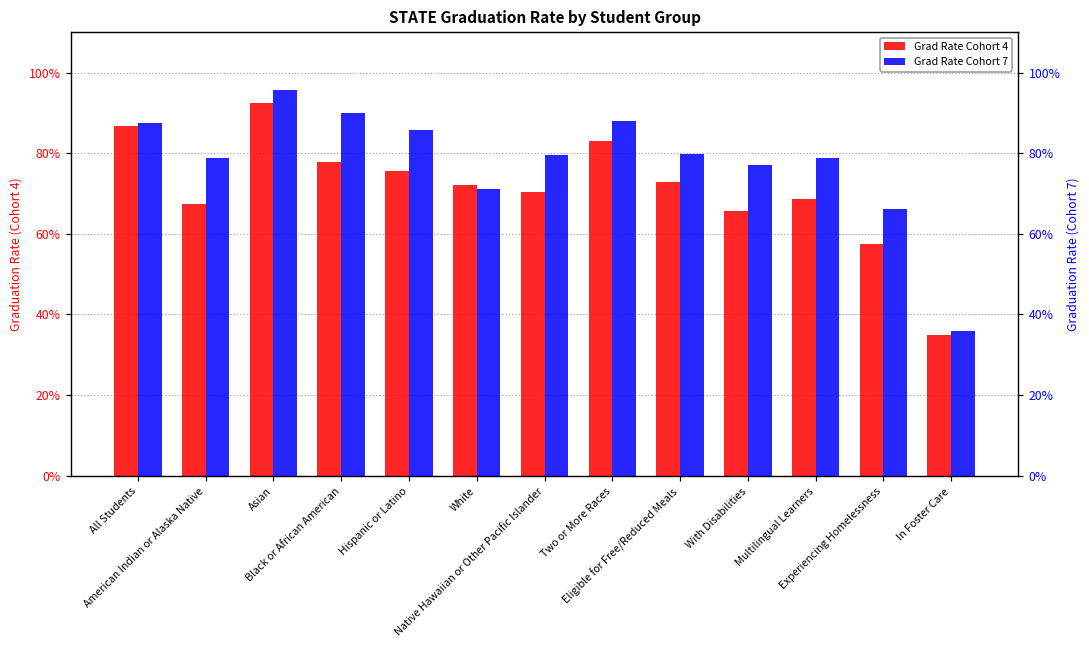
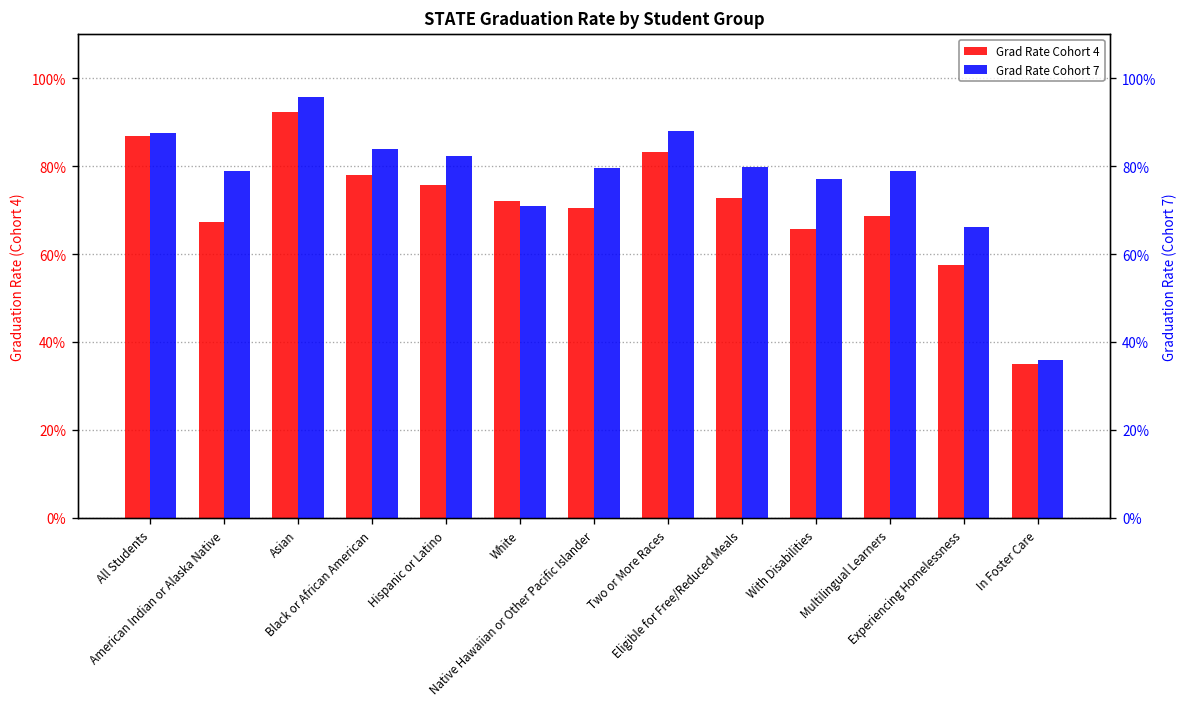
  {
    "Grad Rate Cohort 4": {
      "All Students": "87%",
      "American Indian or Alaska Native": "67%",
      "Asian": "92%",
      "Black or African American": "78%",
      "Hispanic or Latino": "76%",
      "White": "72%",
      "Native Hawaiian or Other Pacific Islander": "70%",
      "Two or More Races": "83%",
      "Eligible for Free/Reduced Meals": "73%",
      "With Disabilities": "66%",
      "Multilingual Learners": "69%",
      "Experiencing Homelessness": "57%",
      "In Foster Care": "35%"
    },
    "Grad Rate Cohort 7": {
      "All Students": "88%",
      "American Indian or Alaska Native": "79%",
      "Asian": "96%",
-     "Black or African American": "90%",
-     "Hispanic or Latino": "86%",
+     "Black or African American": "84%",
+     "Hispanic or Latino": "82%",
      "White": "71%",
      "Native Hawaiian or Other Pacific Islander": "80%",
      "Two or More Races": "88%",
      "Eligible for Free/Reduced Meals": "80%",
      "With Disabilities": "77%",
      "Multilingual Learners": "79%",
      "Experiencing Homelessness": "66%",
      "In Foster Care": "36%"
    }
  }
